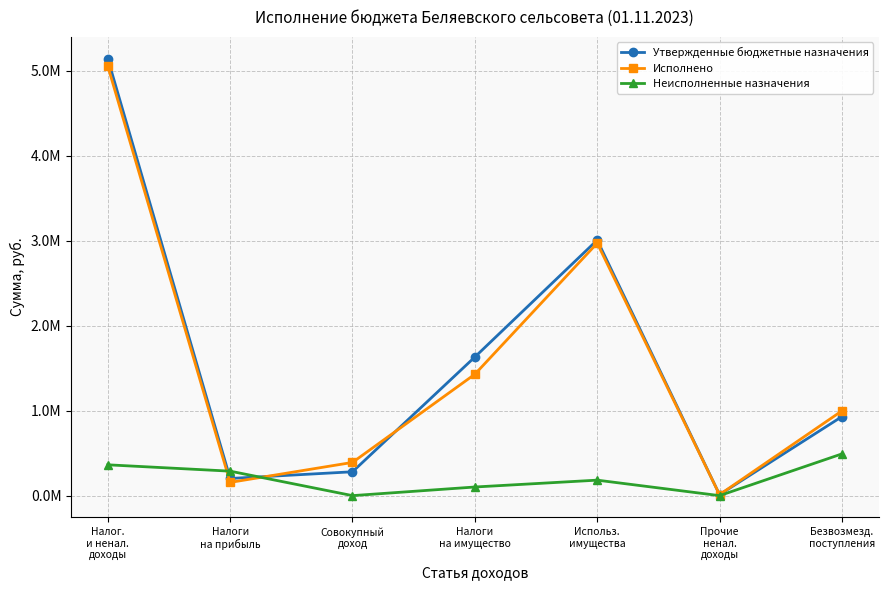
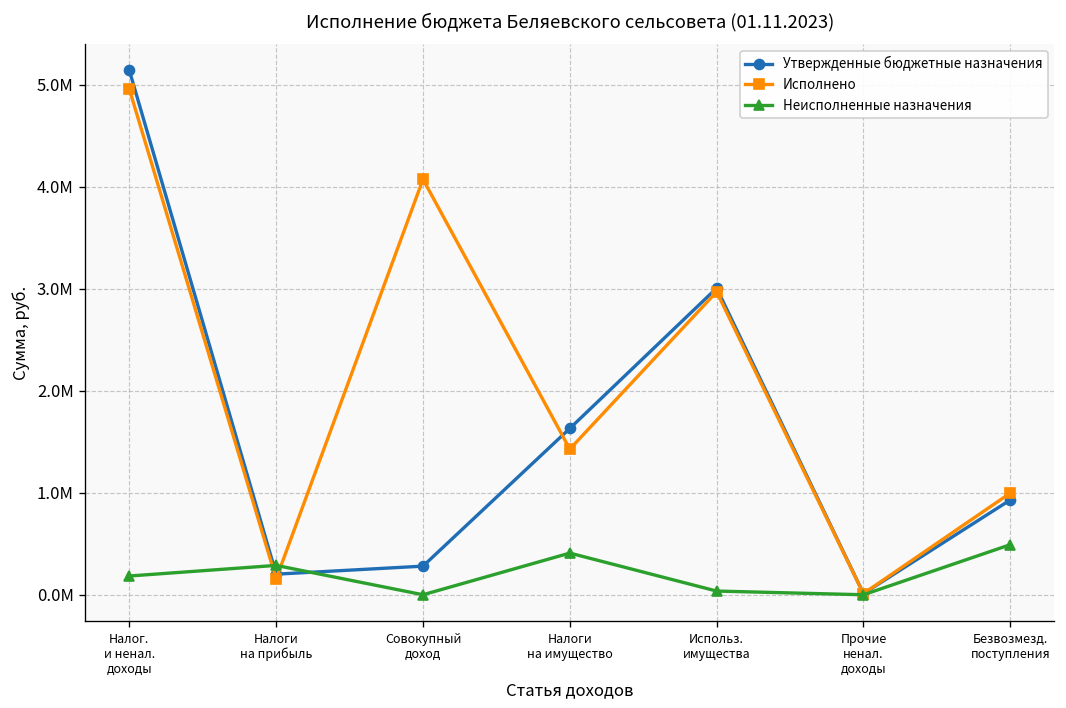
  {
    "Утвержденные бюджетные назначения": {
      "Налог. и ненал. доходы": 5100000,
      "Налоги на прибыль": 200000,
      "Совокупный доход": 300000,
      "Налоги на имущество": 1600000,
      "Использ. имущества": 3000000,
      "Безвозмезд. поступления": 900000
    },
    "Исполнено": {
-     "Налог. и ненал. доходы": 5100000,
+     "Налог. и ненал. доходы": 5000000,
      "Налоги на прибыль": 200000,
-     "Совокупный доход": 400000,
+     "Совокупный доход": 4100000,
      "Налоги на имущество": 1400000,
      "Использ. имущества": 3000000,
      "Безвозмезд. поступления": 1000000
    },
    "Неисполненные назначения": {
-     "Налог. и ненал. доходы": 400000,
+     "Налог. и ненал. доходы": 200000,
      "Налоги на прибыль": 300000,
      "Совокупный доход": 0,
-     "Налоги на имущество": 100000,
-     "Использ. имущества": 200000,
+     "Налоги на имущество": 400000,
+     "Использ. имущества": 0,
      "Безвозмезд. поступления": 500000
    }
  }
